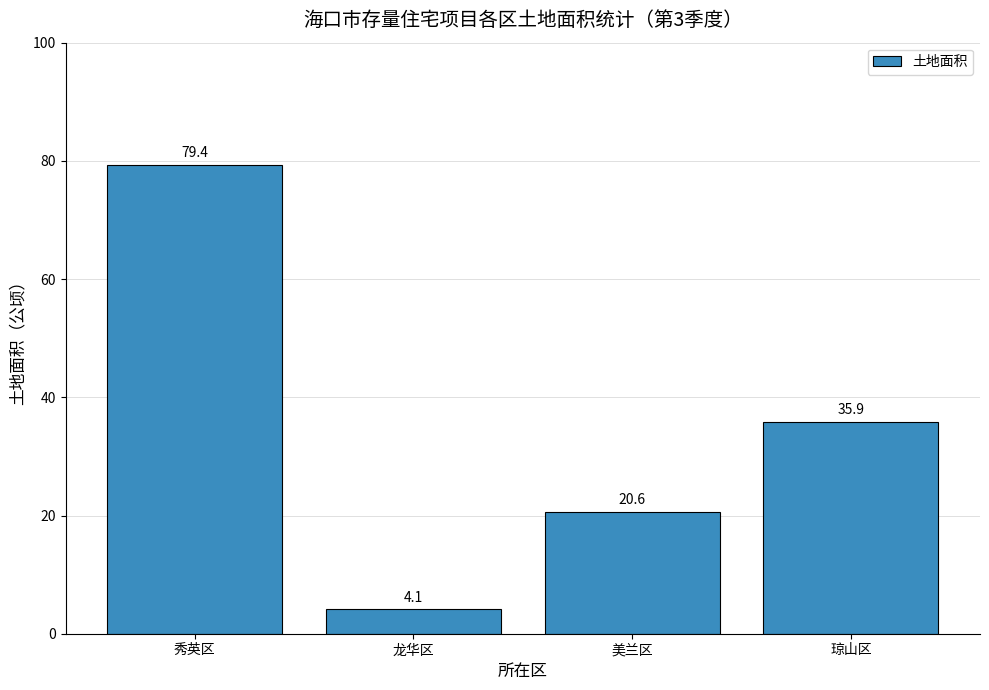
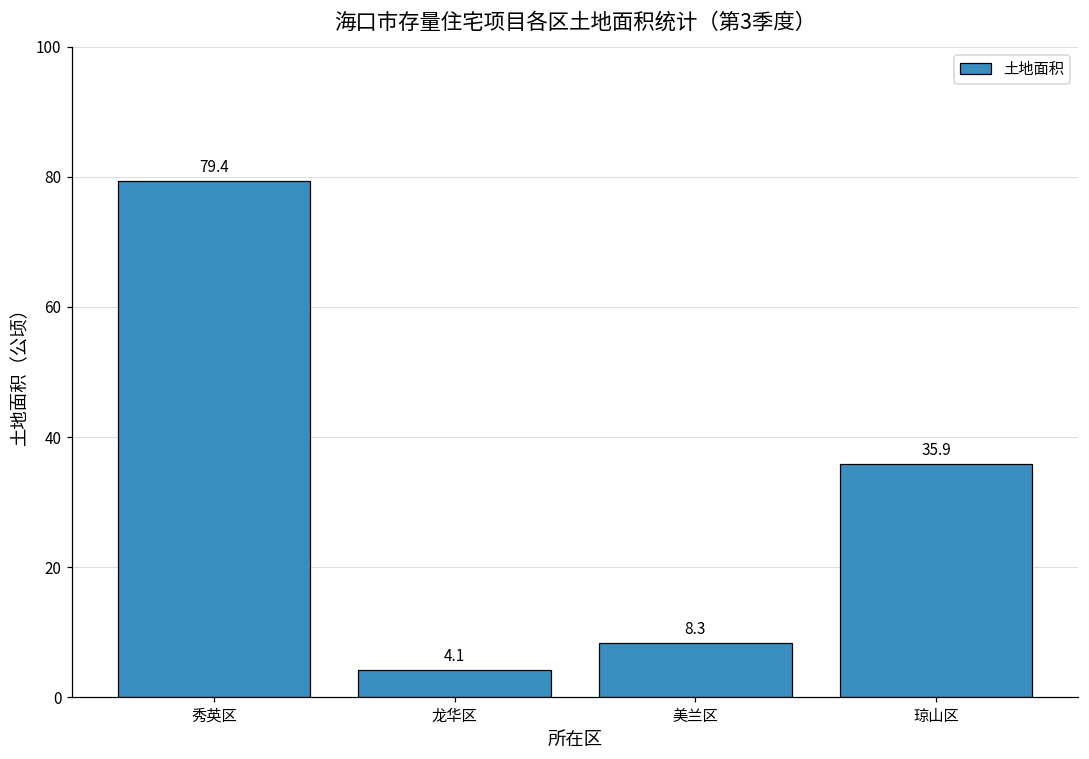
  {
    "秀英区": 79.4,
    "龙华区": 4.1,
-   "美兰区": 20.6,
+   "美兰区": 8.3,
    "琼山区": 35.9
  }
